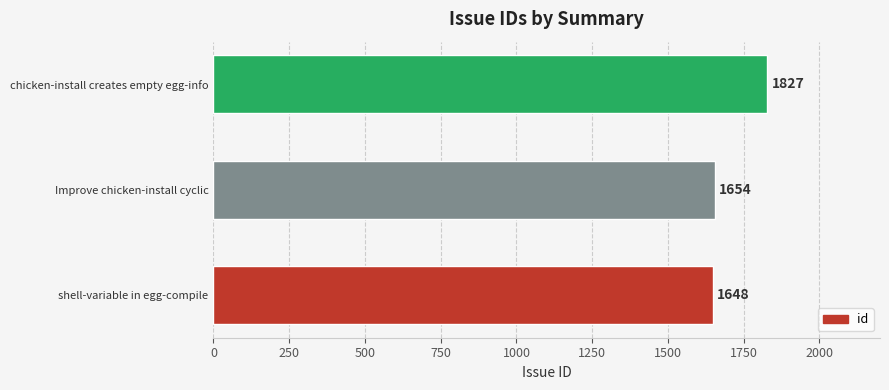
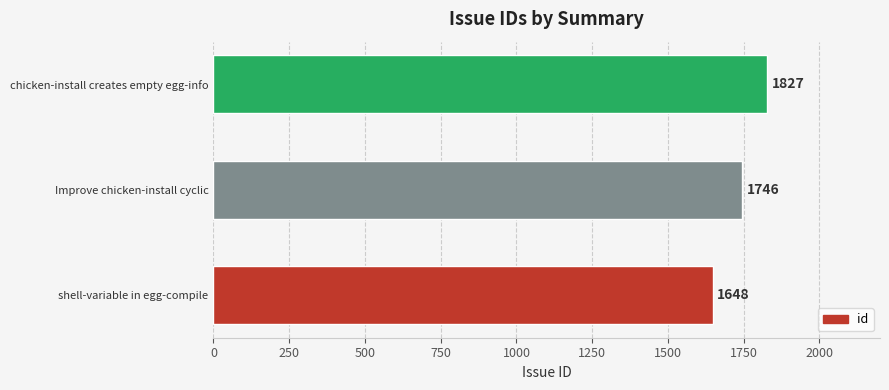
  {
    "chicken-install creates empty egg-info": 1827,
-   "Improve chicken-install cyclic": 1654,
+   "Improve chicken-install cyclic": 1746,
    "shell-variable in egg-compile": 1648
  }
